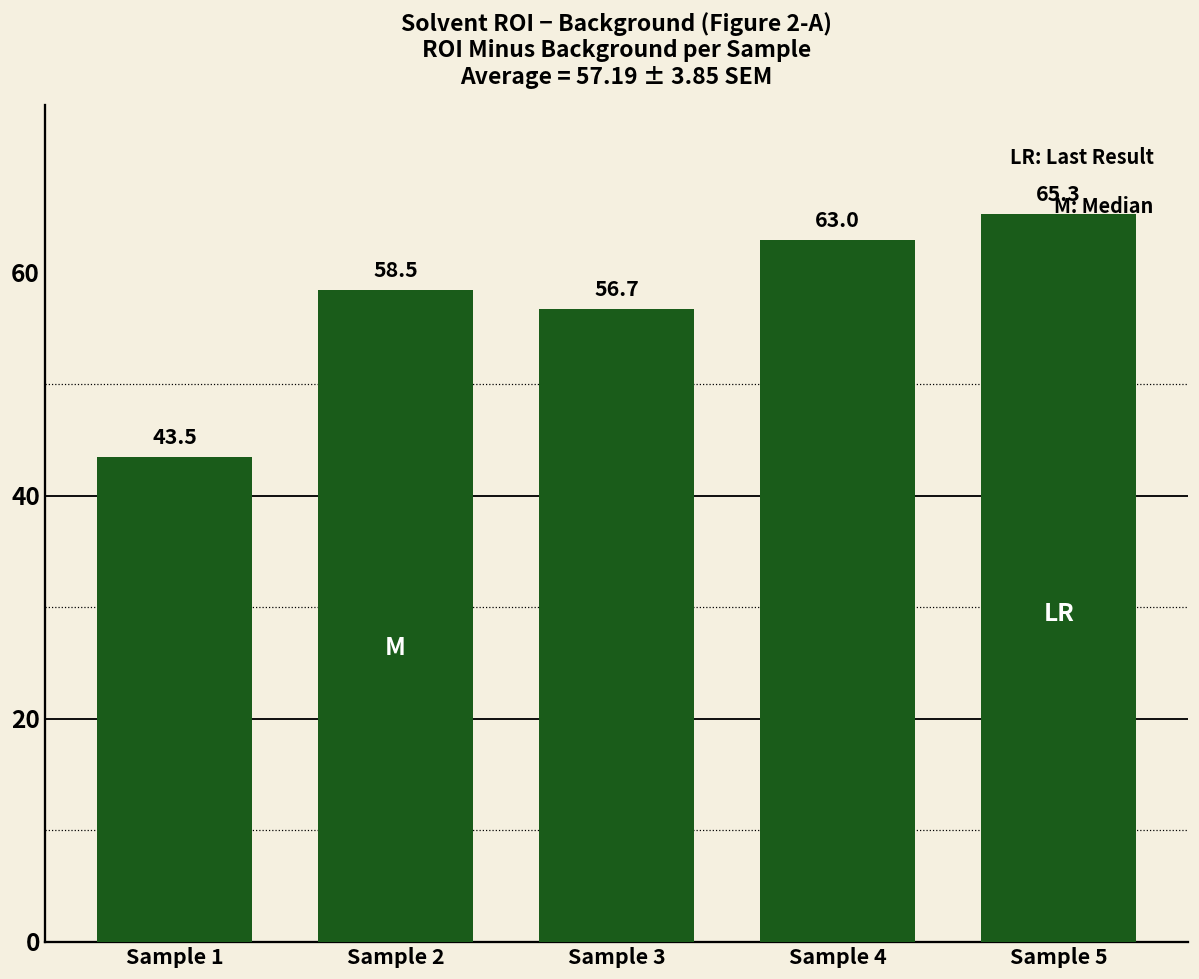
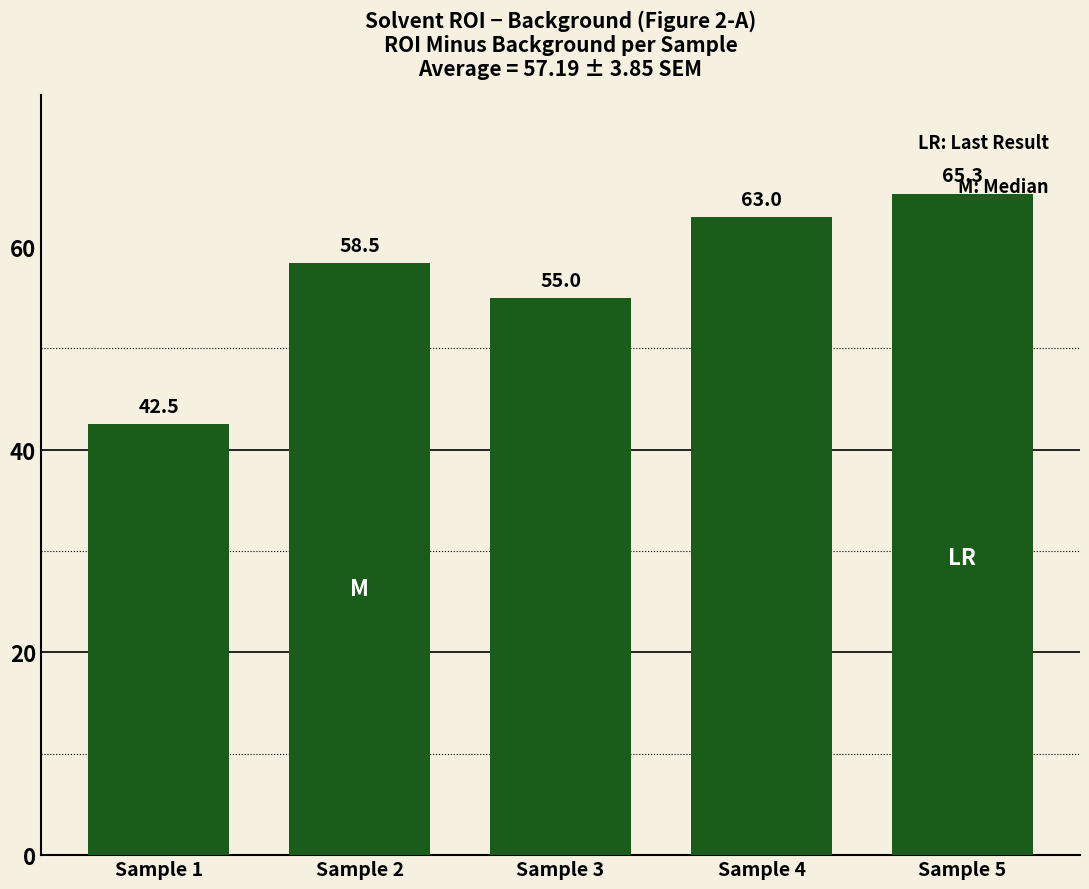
  {
-   "Sample 1": 43.5,
+   "Sample 1": 42.5,
    "Sample 2": 58.5,
-   "Sample 3": 56.7,
+   "Sample 3": 55.0,
    "Sample 4": 63.0
  }
